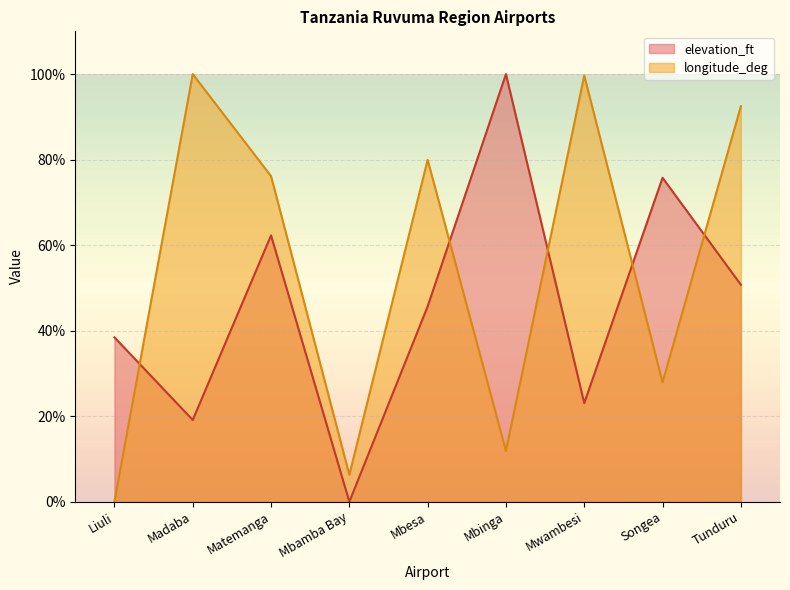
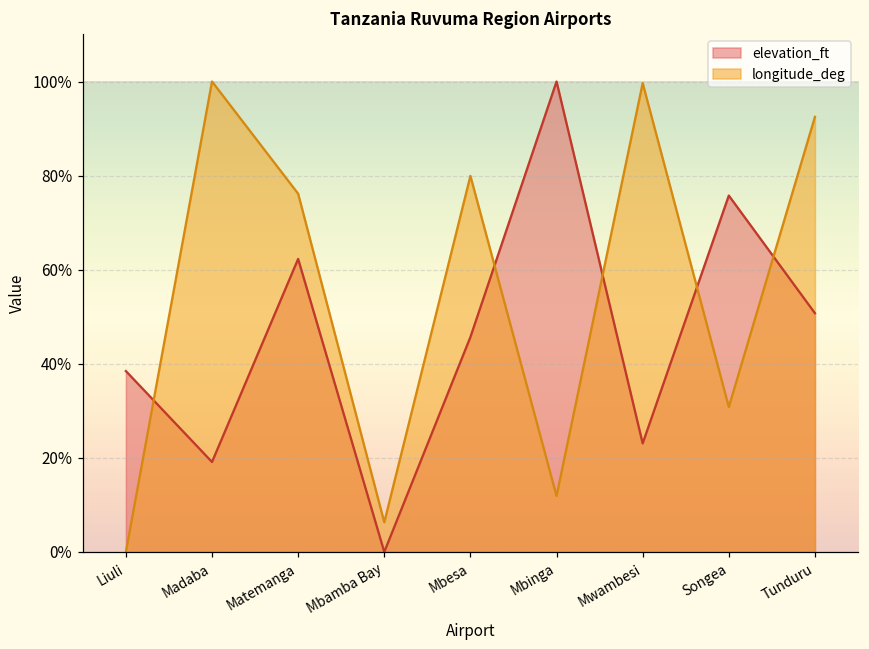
  {
    "elevation_ft": {
      "Liuli": "38%",
      "Madaba": "19%",
      "Matemanga": "62%",
      "Mbamba Bay": "0%",
      "Mbesa": "46%",
      "Mbinga": "100%",
      "Mwambesi": "23%",
      "Songea": "76%",
      "Tunduru": "51%"
    },
    "longitude_deg": {
      "Liuli": "0%",
      "Madaba": "100%",
      "Matemanga": "76%",
      "Mbamba Bay": "6%",
      "Mbesa": "80%",
      "Mbinga": "12%",
      "Mwambesi": "100%",
-     "Songea": "28%",
+     "Songea": "31%",
      "Tunduru": "92%"
    }
  }
